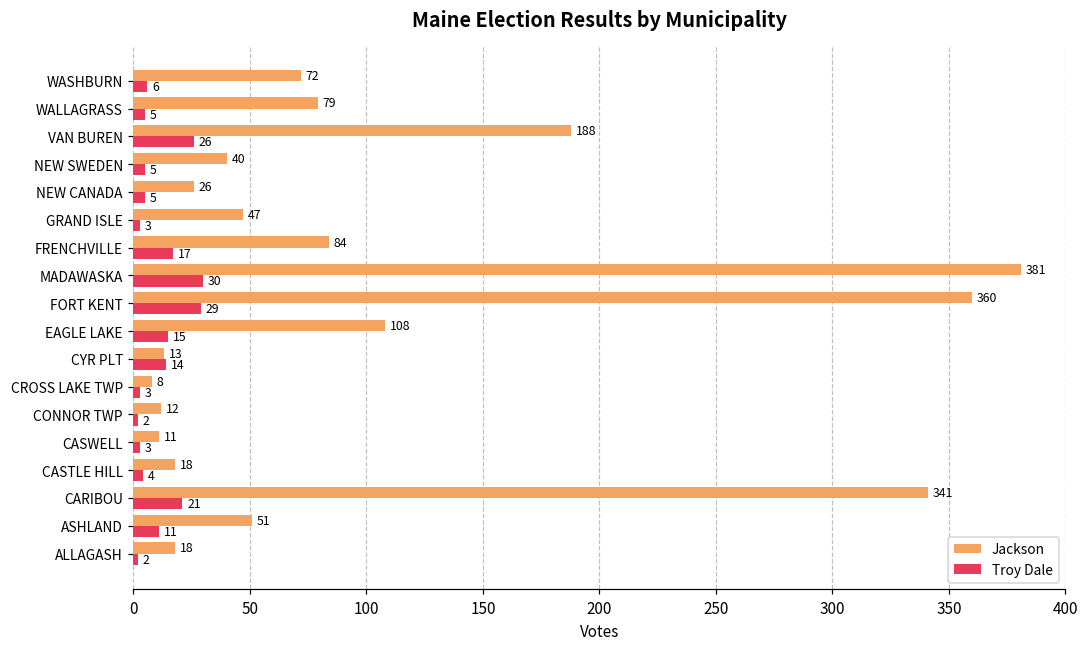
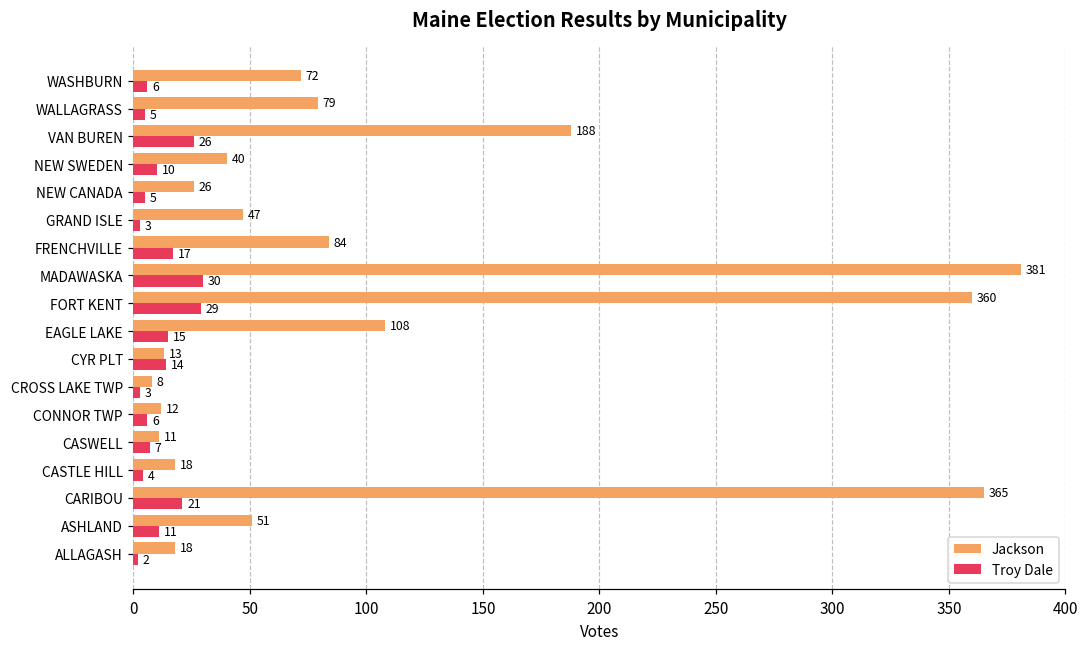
  {
    "Jackson": {
      "WASHBURN": 72,
      "WALLAGRASS": 79,
      "VAN BUREN": 188,
      "NEW SWEDEN": 40,
      "NEW CANADA": 26,
      "GRAND ISLE": 47,
      "FRENCHVILLE": 84,
      "MADAWASKA": 381,
      "FORT KENT": 360,
      "EAGLE LAKE": 108,
      "CYR PLT": 13,
      "CROSS LAKE TWP": 8,
      "CONNOR TWP": 12,
      "CASWELL": 11,
      "CASTLE HILL": 18,
-     "CARIBOU": 341,
+     "CARIBOU": 365,
      "ASHLAND": 51,
      "ALLAGASH": 18
    },
    "Troy Dale": {
      "WASHBURN": 6,
      "WALLAGRASS": 5,
      "VAN BUREN": 26,
-     "NEW SWEDEN": 5,
+     "NEW SWEDEN": 10,
      "NEW CANADA": 5,
      "GRAND ISLE": 3,
      "FRENCHVILLE": 17,
      "MADAWASKA": 30,
      "FORT KENT": 29,
      "EAGLE LAKE": 15,
      "CYR PLT": 14,
      "CROSS LAKE TWP": 3,
-     "CONNOR TWP": 2,
-     "CASWELL": 3,
+     "CONNOR TWP": 6,
+     "CASWELL": 7,
      "CASTLE HILL": 4,
      "CARIBOU": 21,
      "ASHLAND": 11,
      "ALLAGASH": 2
    }
  }
